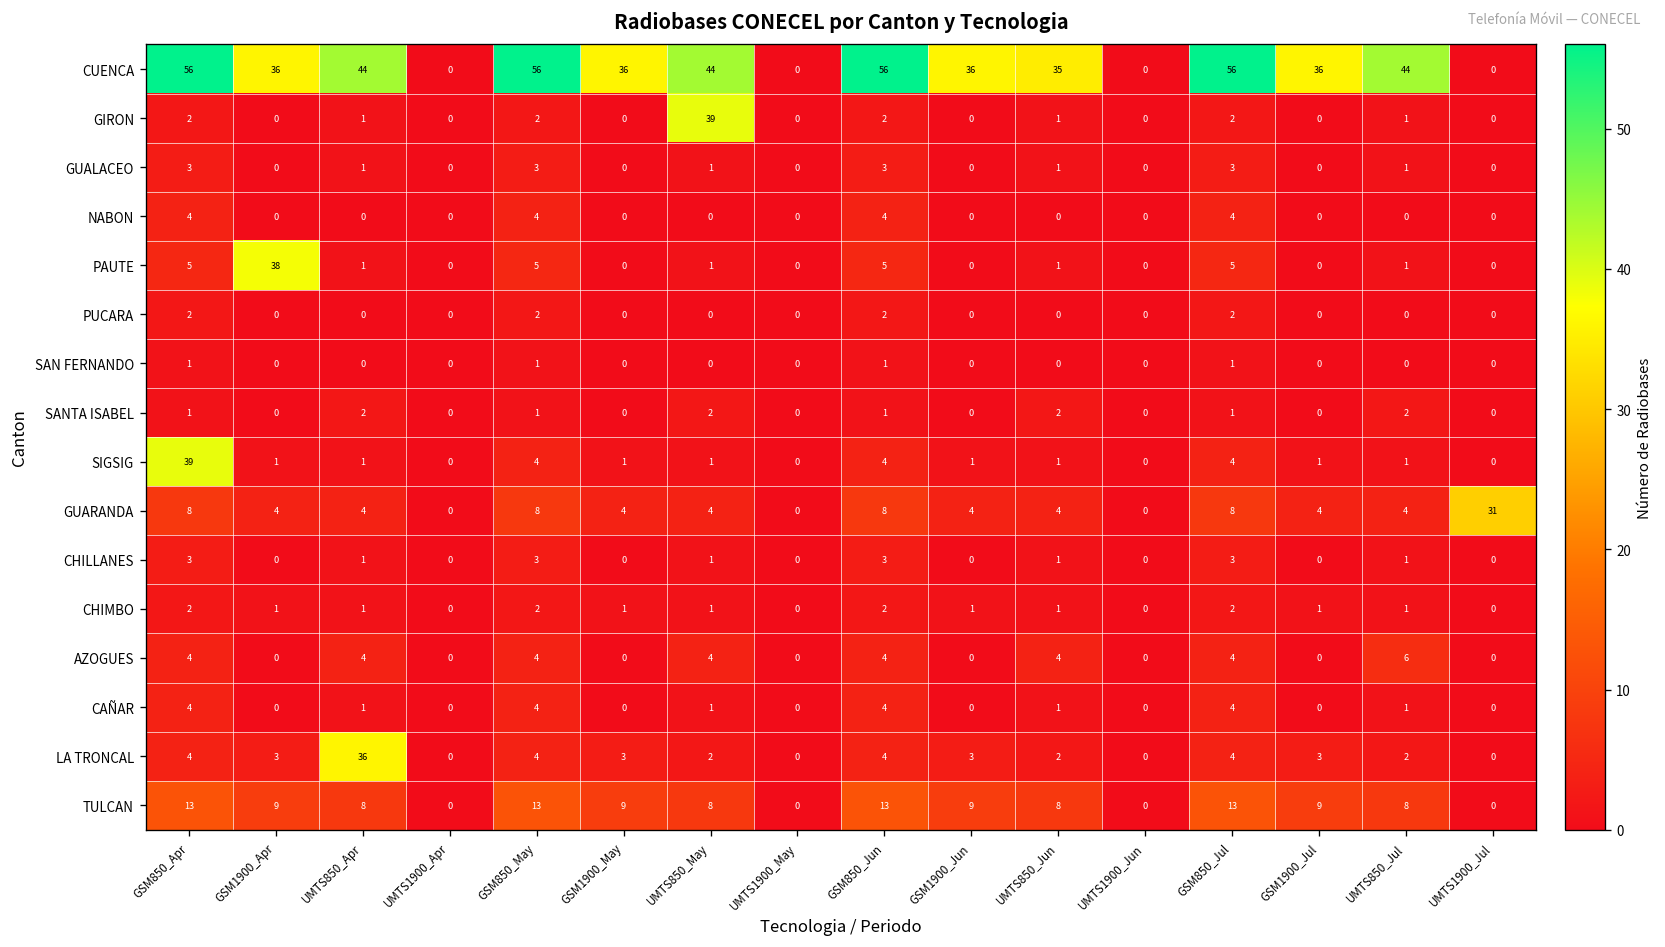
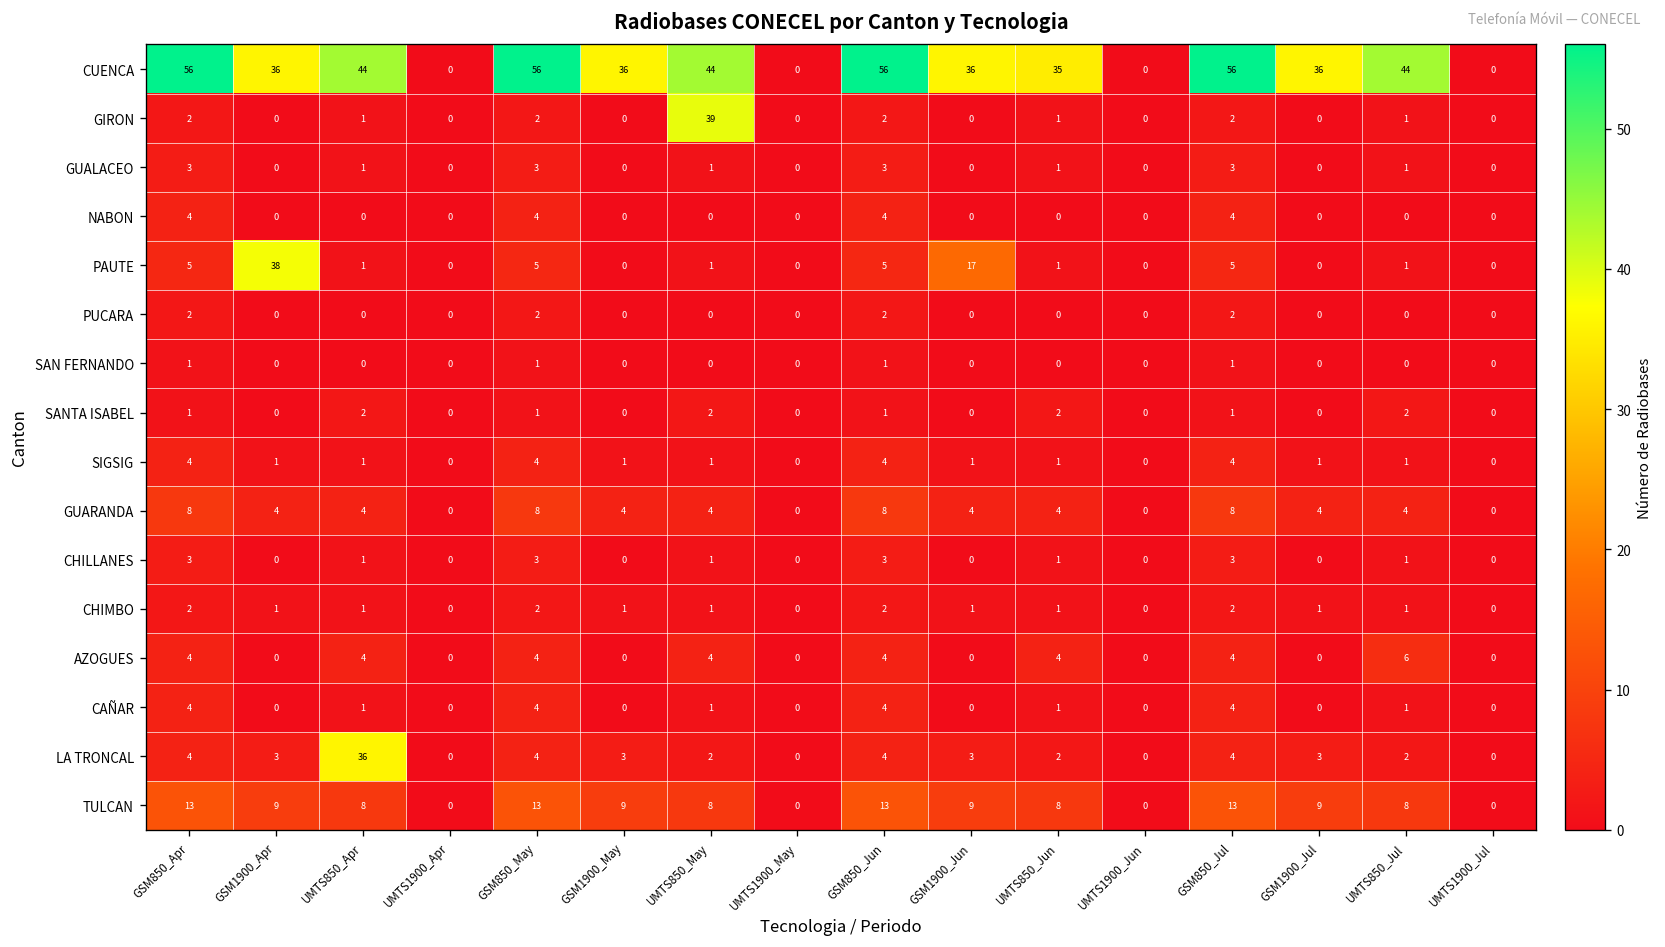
  {
    "PAUTE": {
      "GSM850_Apr": 5,
      "GSM1900_Apr": 38,
      "UMTS850_Apr": 1,
      "UMTS1900_Apr": 0,
      "GSM850_May": 5,
      "GSM1900_May": 0,
      "UMTS850_May": 1,
      "UMTS1900_May": 0,
      "GSM850_Jun": 5,
-     "GSM1900_Jun": 0,
+     "GSM1900_Jun": 17,
      "UMTS850_Jun": 1,
      "UMTS1900_Jun": 0,
      "GSM850_Jul": 5,
      "GSM1900_Jul": 0,
      "UMTS850_Jul": 1,
      "UMTS1900_Jul": 0
    },
    "SIGSIG": {
-     "GSM850_Apr": 39,
+     "GSM850_Apr": 4,
      "GSM1900_Apr": 1,
      "UMTS850_Apr": 1,
      "UMTS1900_Apr": 0,
      "GSM850_May": 4,
      "GSM1900_May": 1,
      "UMTS850_May": 1,
      "UMTS1900_May": 0,
      "GSM850_Jun": 4,
      "GSM1900_Jun": 1,
      "UMTS850_Jun": 1,
      "UMTS1900_Jun": 0,
      "GSM850_Jul": 4,
      "GSM1900_Jul": 1,
      "UMTS850_Jul": 1,
      "UMTS1900_Jul": 0
    },
    "GUARANDA": {
      "GSM850_Apr": 8,
      "GSM1900_Apr": 4,
      "UMTS850_Apr": 4,
      "UMTS1900_Apr": 0,
      "GSM850_May": 8,
      "GSM1900_May": 4,
      "UMTS850_May": 4,
      "UMTS1900_May": 0,
      "GSM850_Jun": 8,
      "GSM1900_Jun": 4,
      "UMTS850_Jun": 4,
      "UMTS1900_Jun": 0,
      "GSM850_Jul": 8,
      "GSM1900_Jul": 4,
      "UMTS850_Jul": 4,
-     "UMTS1900_Jul": 31
+     "UMTS1900_Jul": 0
    }
  }
